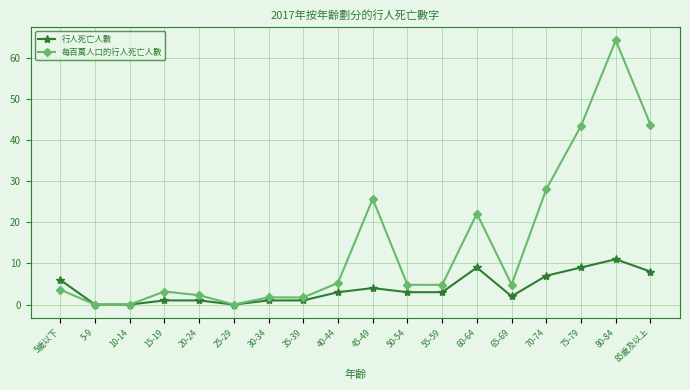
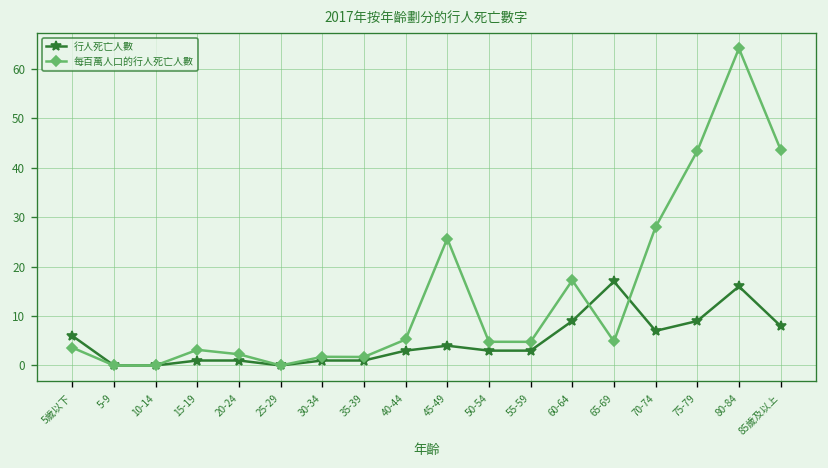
  {
    "行人死亡人數": {
      "5歲以下": 6,
      "15-19": 1,
      "20-24": 1,
      "30-34": 1,
      "35-39": 1,
      "40-44": 3,
      "45-49": 4,
      "50-54": 3,
      "55-59": 3,
      "60-64": 9,
-     "65-69": 2,
+     "65-69": 17,
      "70-74": 7,
      "75-79": 9,
-     "80-84": 11,
+     "80-84": 16,
      "85歲及以上": 8
    },
    "每百萬人口的行人死亡人數": {
      "5歲以下": 4,
      "15-19": 3,
      "20-24": 2,
      "30-34": 2,
      "35-39": 2,
      "40-44": 5,
      "45-49": 26,
      "50-54": 5,
      "55-59": 5,
-     "60-64": 22,
+     "60-64": 17,
      "65-69": 5,
      "70-74": 28,
      "75-79": 43,
      "80-84": 64,
      "85歲及以上": 44
    }
  }
